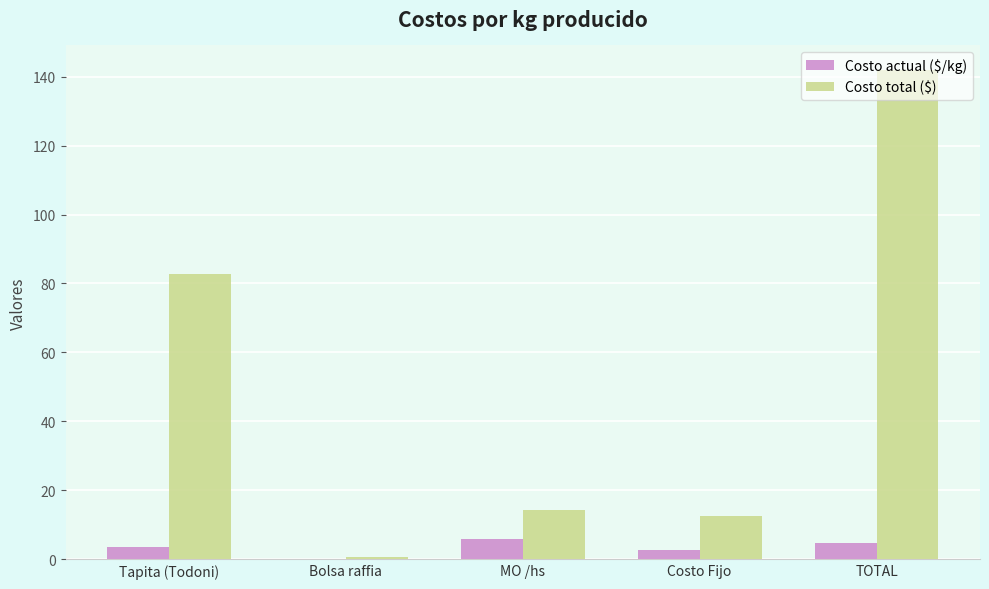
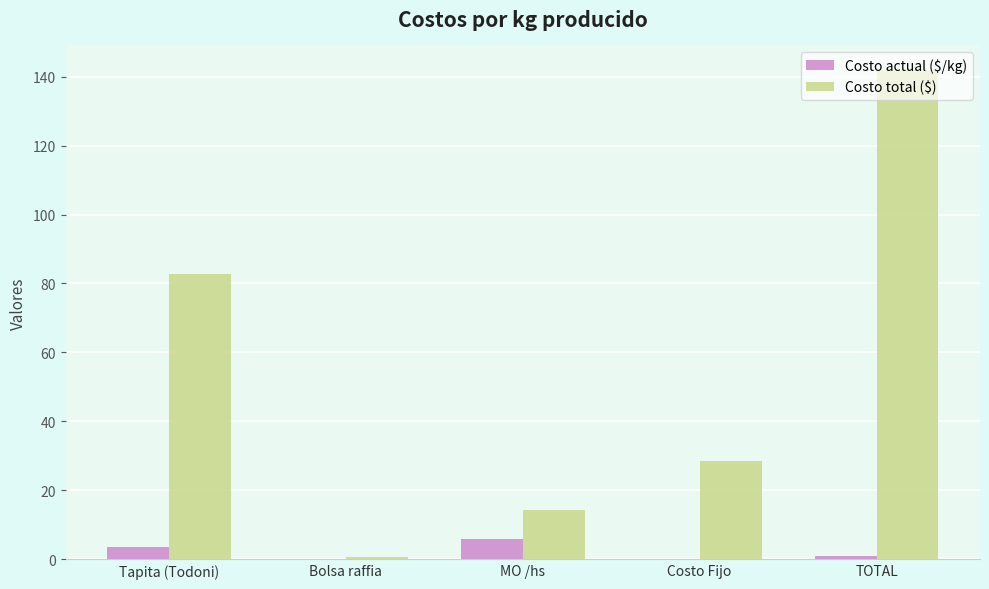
  {
    "Costo actual ($/kg)": {
      "Tapita (Todoni)": 4,
      "Bolsa raffia": 0,
      "MO /hs": 6,
-     "Costo Fijo": 3,
-     "TOTAL": 5
+     "Costo Fijo": 0,
+     "TOTAL": 1
    },
    "Costo total ($)": {
      "Tapita (Todoni)": 83,
      "MO /hs": 14,
-     "Costo Fijo": 13
+     "Costo Fijo": 29
    }
  }
